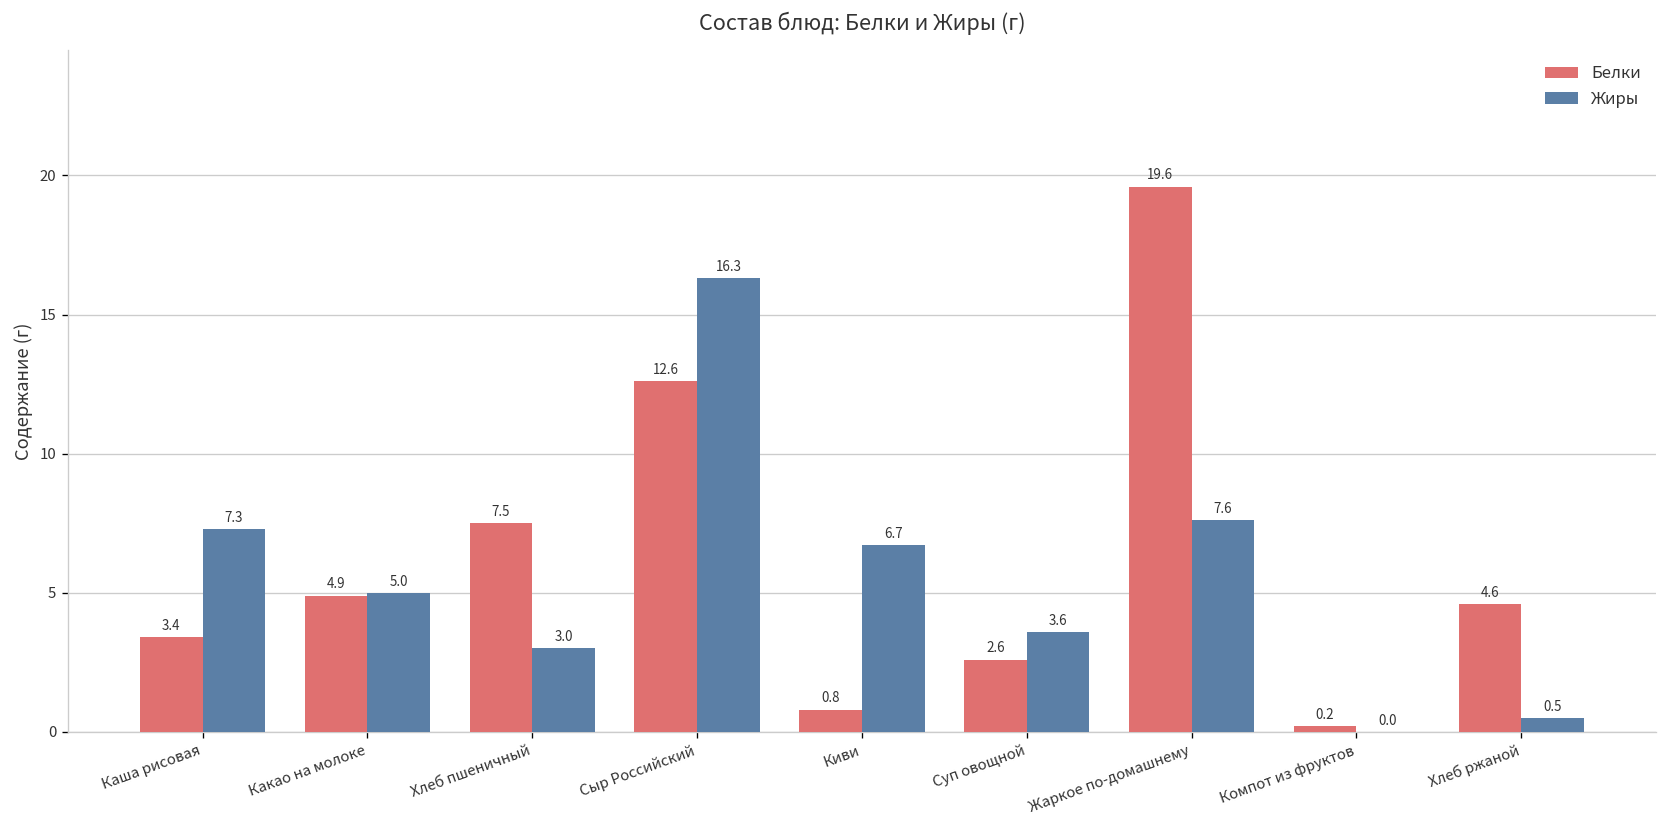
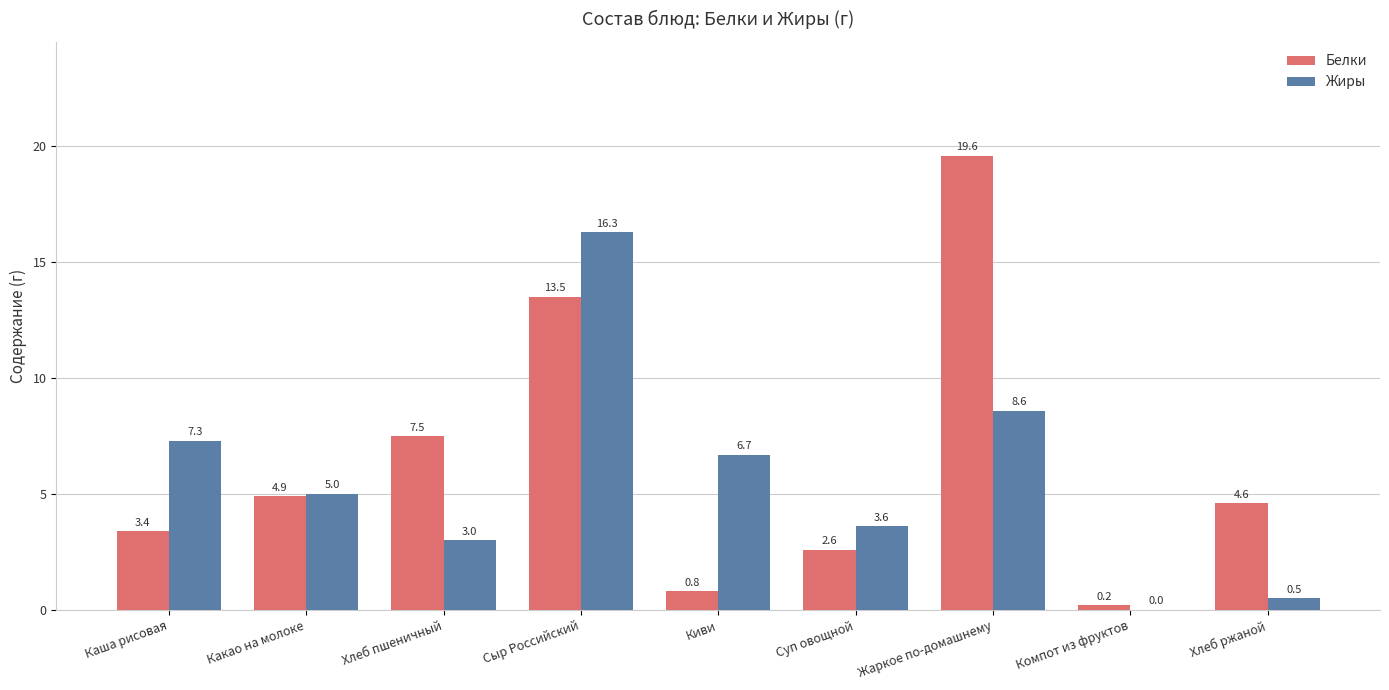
  {
    "Белки": {
      "Каша рисовая": 3.4,
      "Какао на молоке": 4.9,
      "Хлеб пшеничный": 7.5,
-     "Сыр Российский": 12.6,
+     "Сыр Российский": 13.5,
      "Киви": 0.8,
      "Суп овощной": 2.6,
      "Жаркое по-домашнему": 19.6,
      "Компот из фруктов": 0.2,
      "Хлеб ржаной": 4.6
    },
    "Жиры": {
      "Каша рисовая": 7.3,
      "Какао на молоке": 5.0,
      "Хлеб пшеничный": 3.0,
      "Сыр Российский": 16.3,
      "Киви": 6.7,
      "Суп овощной": 3.6,
-     "Жаркое по-домашнему": 7.6,
+     "Жаркое по-домашнему": 8.6,
      "Компот из фруктов": 0.0,
      "Хлеб ржаной": 0.5
    }
  }
